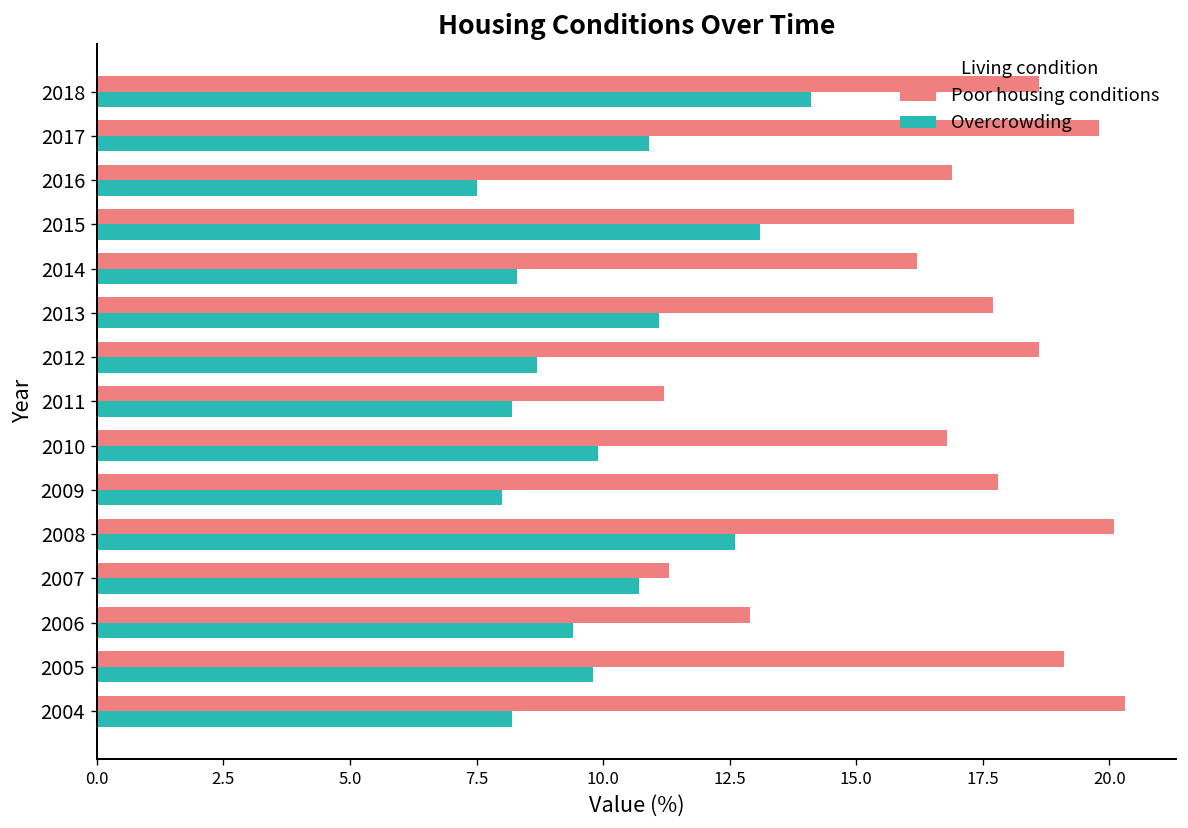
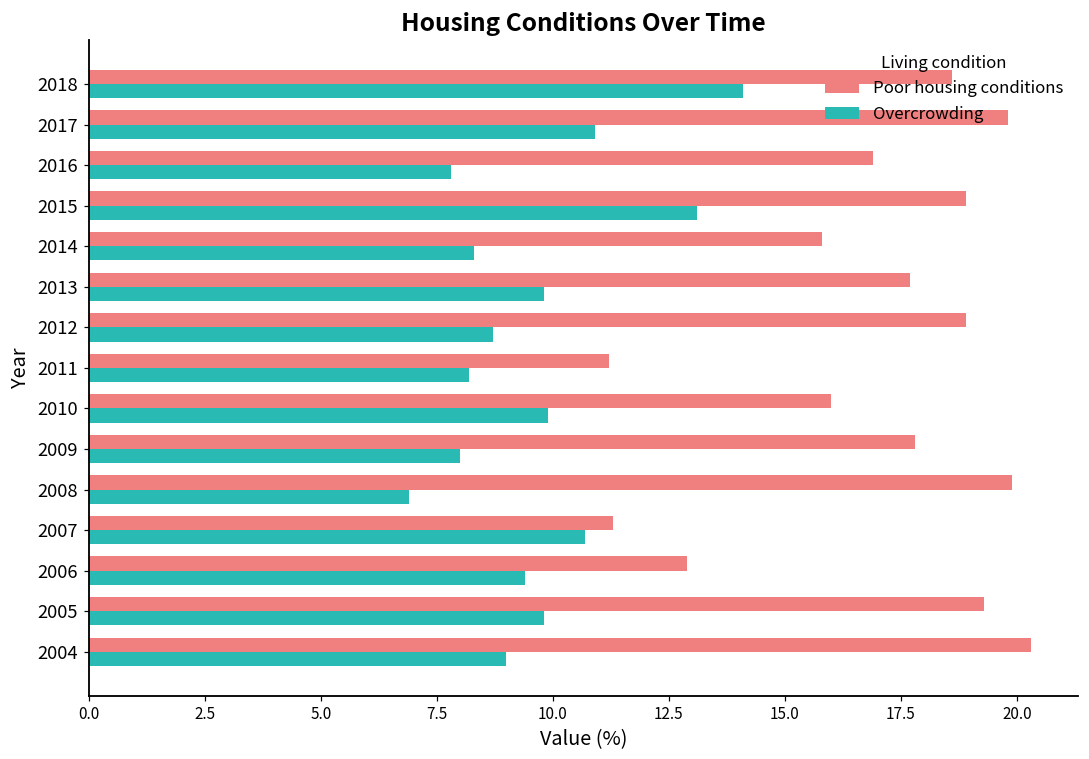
  {
    "Poor housing conditions": {
      "2018": 18.6,
      "2017": 19.8,
      "2016": 16.9,
-     "2015": 19.3,
-     "2014": 16.2,
+     "2015": 18.9,
+     "2014": 15.8,
      "2013": 17.7,
-     "2012": 18.6,
+     "2012": 18.9,
      "2011": 11.2,
-     "2010": 16.8,
+     "2010": 16.0,
      "2009": 17.8,
-     "2008": 20.1,
+     "2008": 19.9,
      "2007": 11.3,
      "2006": 12.9,
-     "2005": 19.1,
+     "2005": 19.3,
      "2004": 20.3
    },
    "Overcrowding": {
      "2018": 14.1,
      "2017": 10.9,
-     "2016": 7.5,
+     "2016": 7.8,
      "2015": 13.1,
      "2014": 8.3,
-     "2013": 11.1,
+     "2013": 9.8,
      "2012": 8.7,
      "2011": 8.2,
      "2010": 9.9,
      "2009": 8.0,
-     "2008": 12.6,
+     "2008": 6.9,
      "2007": 10.7,
      "2006": 9.4,
      "2005": 9.8,
-     "2004": 8.2
+     "2004": 9.0
    }
  }
